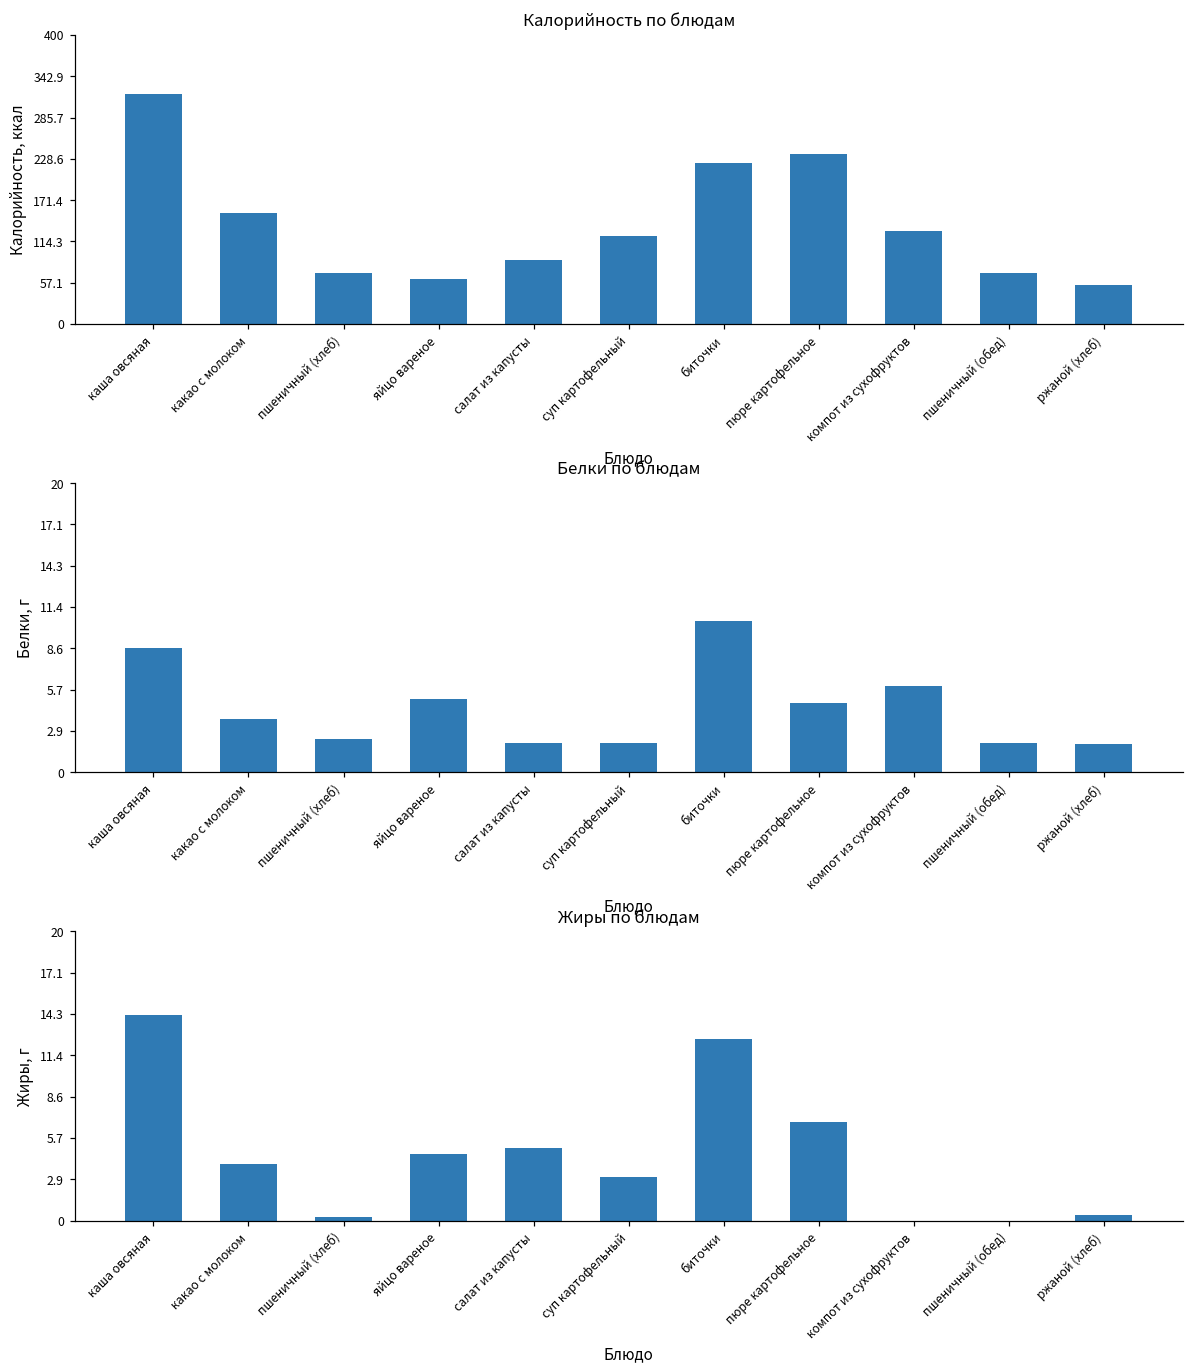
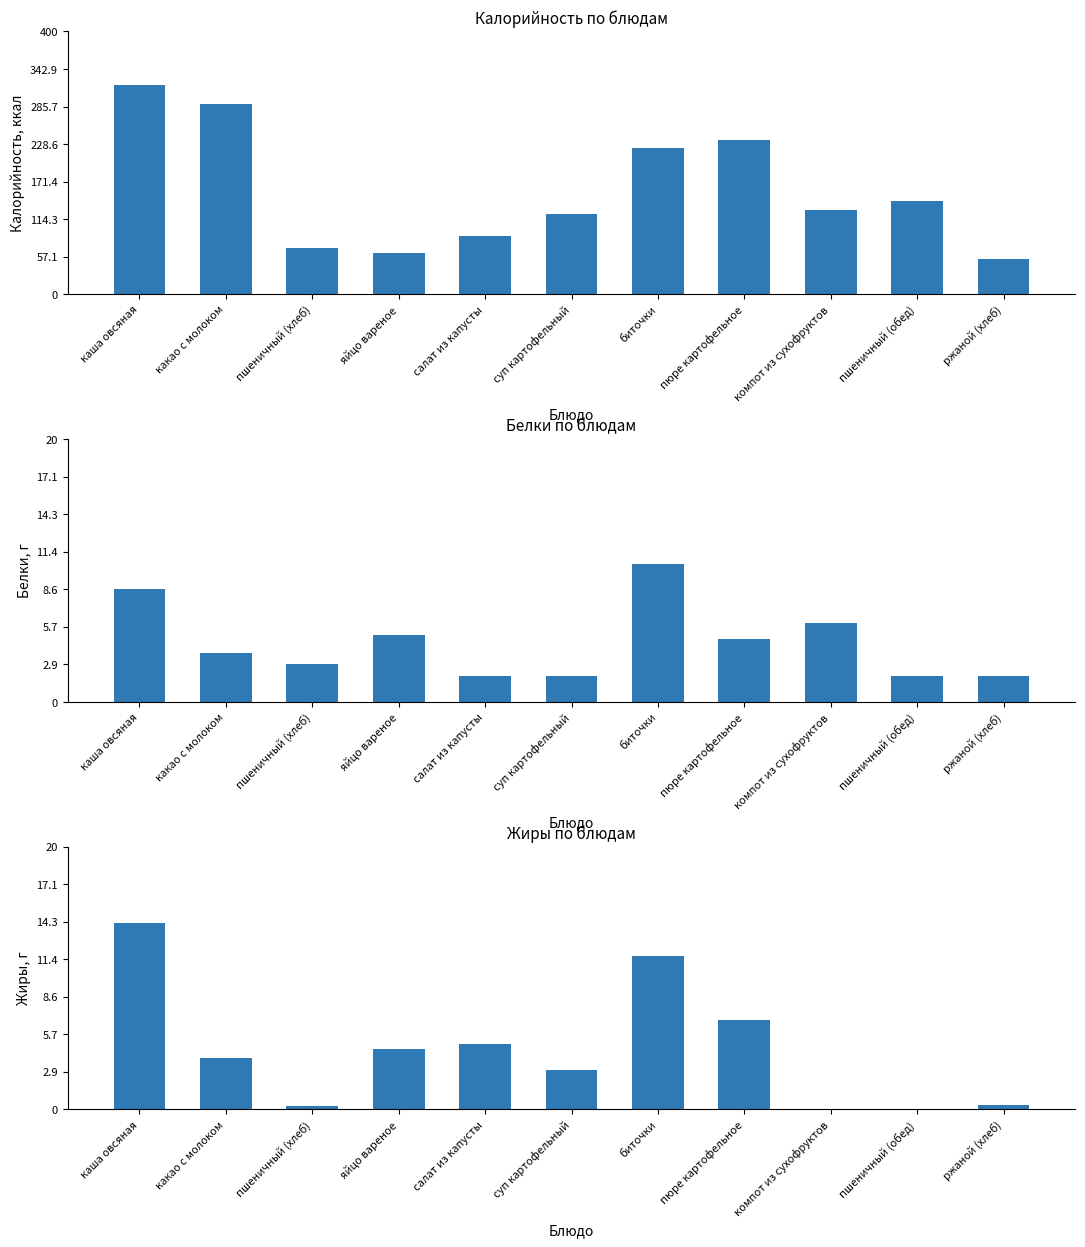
  {
    "Калорийность по блюдам": {
      "каша овсяная": 320,
-     "какао с молоком": 150,
+     "какао с молоком": 290,
      "пшеничный (хлеб)": 70,
      "яйцо вареное": 60,
      "салат из капусты": 90,
      "суп картофельный": 120,
      "биточки": 220,
      "пюре картофельное": 240,
      "компот из сухофруктов": 130,
-     "пшеничный (обед)": 70,
+     "пшеничный (обед)": 140,
      "ржаной (хлеб)": 50
    },
    "Белки по блюдам": {
      "каша овсяная": 8.6,
      "какао с молоком": 3.7,
-     "пшеничный (хлеб)": 2.3,
+     "пшеничный (хлеб)": 2.9,
      "яйцо вареное": 5.1,
      "салат из капусты": 2.0,
      "суп картофельный": 2.0,
      "биточки": 10.5,
      "пюре картофельное": 4.8,
      "компот из сухофруктов": 6.0,
      "пшеничный (обед)": 2.0,
      "ржаной (хлеб)": 2.0
    },
    "Жиры по блюдам": {
      "каша овсяная": 14.2,
      "какао с молоком": 3.9,
      "пшеничный (хлеб)": 0.2,
      "яйцо вареное": 4.6,
      "салат из капусты": 5.0,
      "суп картофельный": 3.0,
-     "биточки": 12.5,
+     "биточки": 11.7,
      "пюре картофельное": 6.8,
      "компот из сухофруктов": 0.0,
      "пшеничный (обед)": 0.0,
      "ржаной (хлеб)": 0.4
    }
  }
